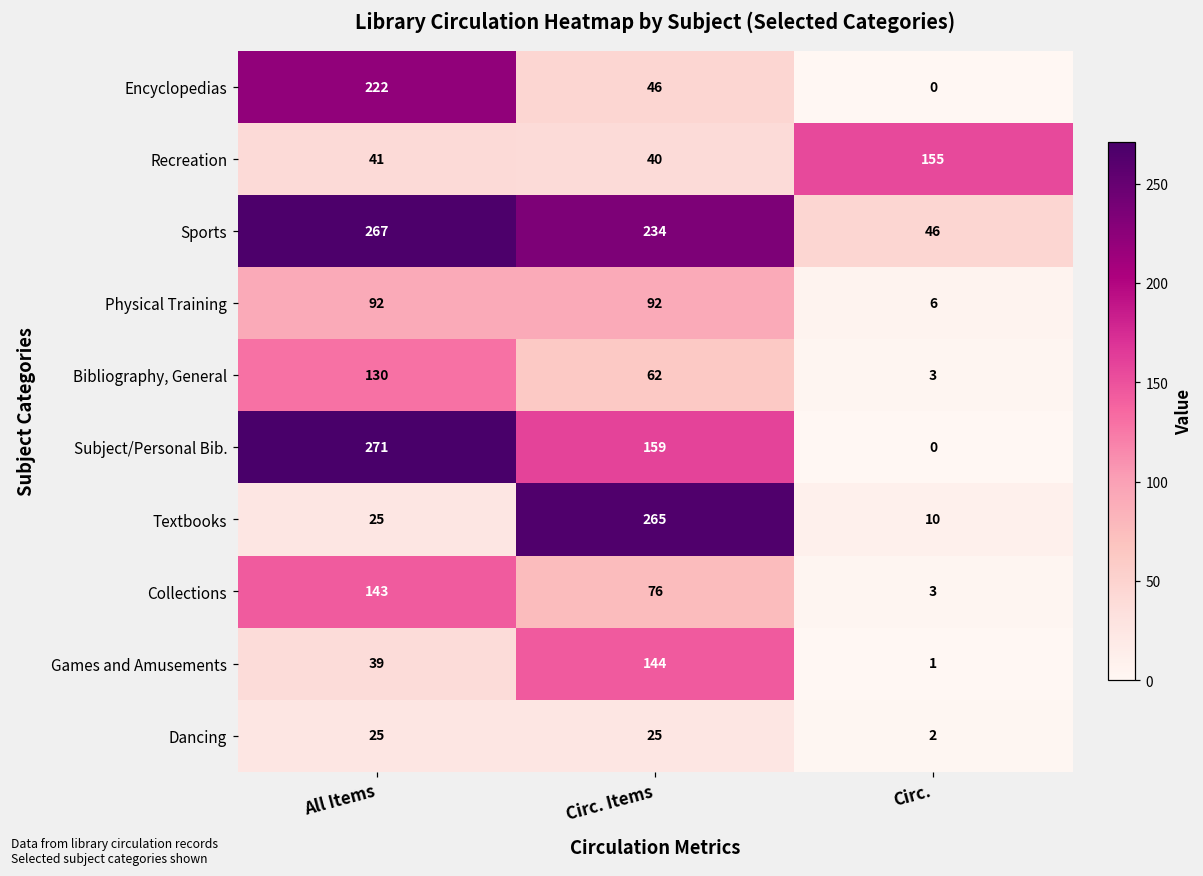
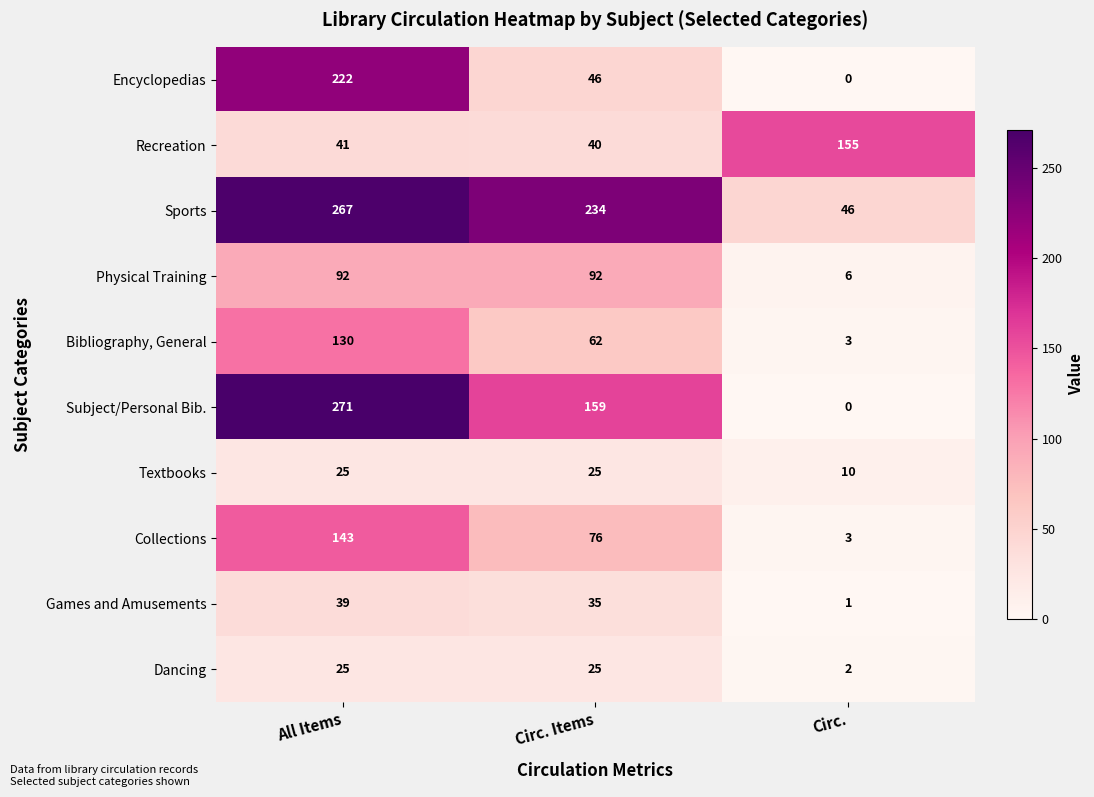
  {
    "Encyclopedias": {
      "All Items": 222,
      "Circ. Items": 46,
      "Circ.": 0
    },
    "Recreation": {
      "All Items": 41,
      "Circ. Items": 40,
      "Circ.": 155
    },
    "Sports": {
      "All Items": 267,
      "Circ. Items": 234,
      "Circ.": 46
    },
    "Physical Training": {
      "All Items": 92,
      "Circ. Items": 92,
      "Circ.": 6
    },
    "Bibliography, General": {
      "All Items": 130,
      "Circ. Items": 62,
      "Circ.": 3
    },
    "Subject/Personal Bib.": {
      "All Items": 271,
      "Circ. Items": 159,
      "Circ.": 0
    },
    "Textbooks": {
      "All Items": 25,
-     "Circ. Items": 265,
+     "Circ. Items": 25,
      "Circ.": 10
    },
    "Collections": {
      "All Items": 143,
      "Circ. Items": 76,
      "Circ.": 3
    },
    "Games and Amusements": {
      "All Items": 39,
-     "Circ. Items": 144,
+     "Circ. Items": 35,
      "Circ.": 1
    },
    "Dancing": {
      "All Items": 25,
      "Circ. Items": 25,
      "Circ.": 2
    }
  }
